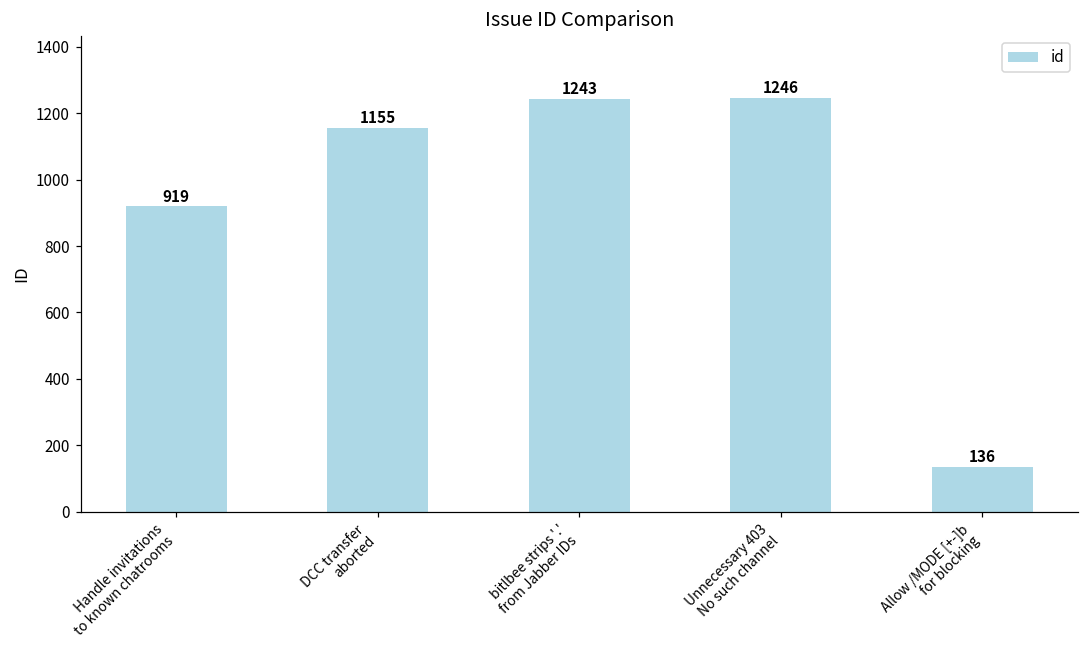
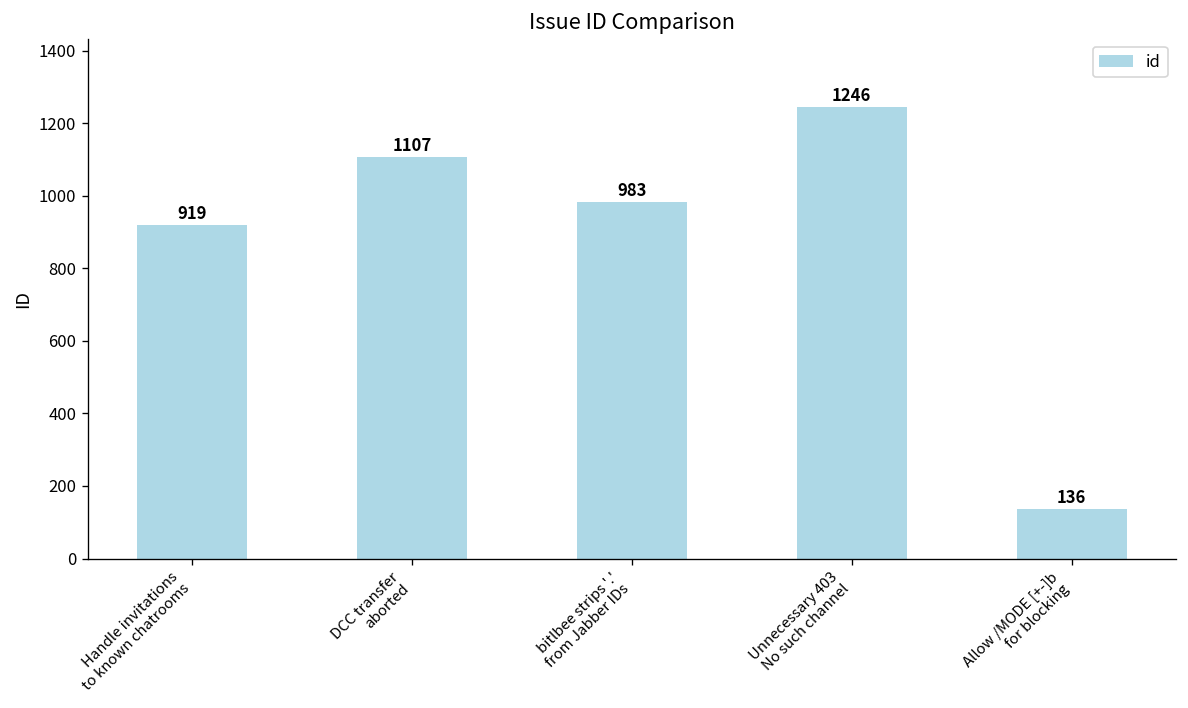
  {
    "Handle invitations to known chatrooms": 919,
-   "DCC transfer aborted": 1155,
-   "bitlbee strips '.' from Jabber IDs": 1243,
+   "DCC transfer aborted": 1107,
+   "bitlbee strips '.' from Jabber IDs": 983,
    "Unnecessary 403 No such channel": 1246,
    "Allow /MODE [+-]b for blocking": 136
  }
